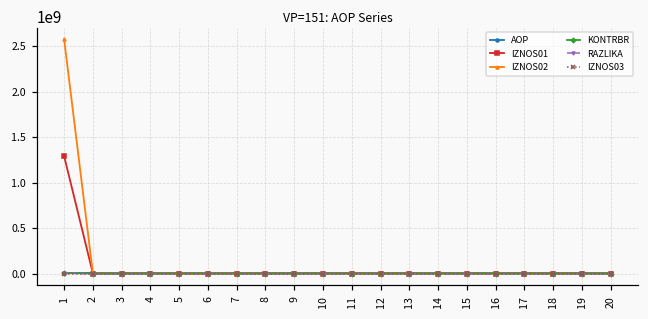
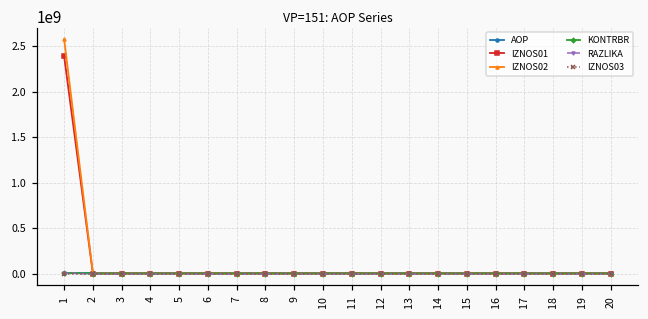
  {
    "IZNOS01": {
-     "1": 1300000000
+     "1": 2400000000
    },
    "IZNOS02": {
      "1": 2600000000
    }
  }
